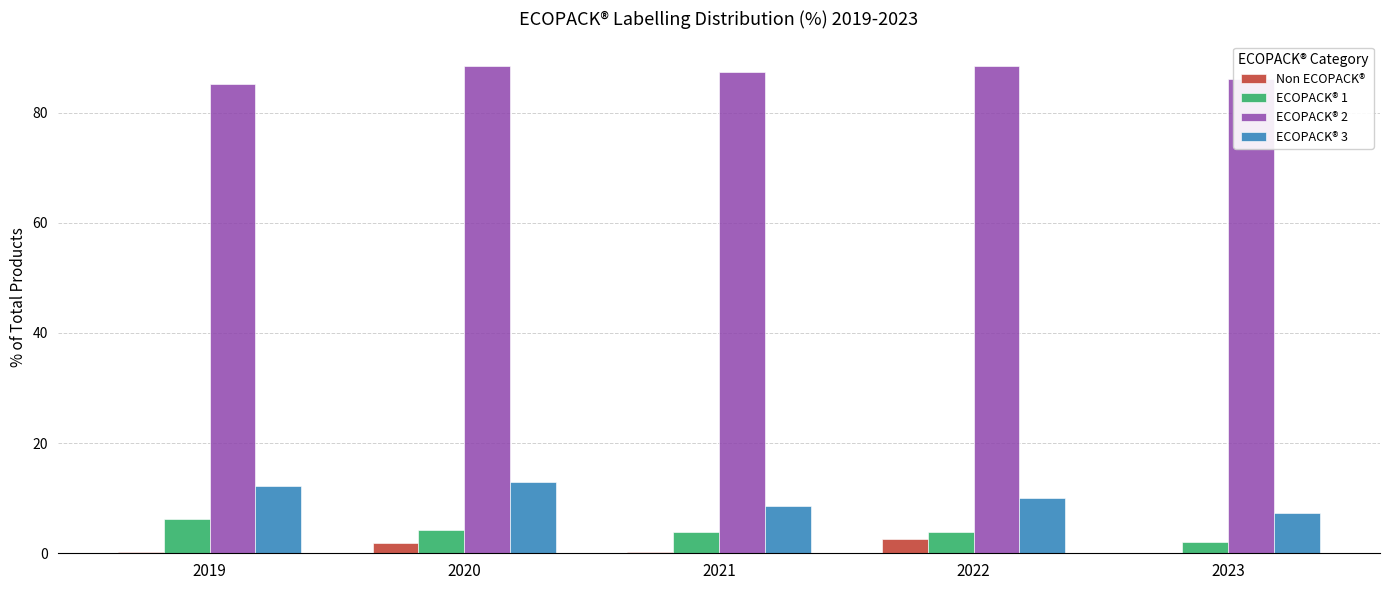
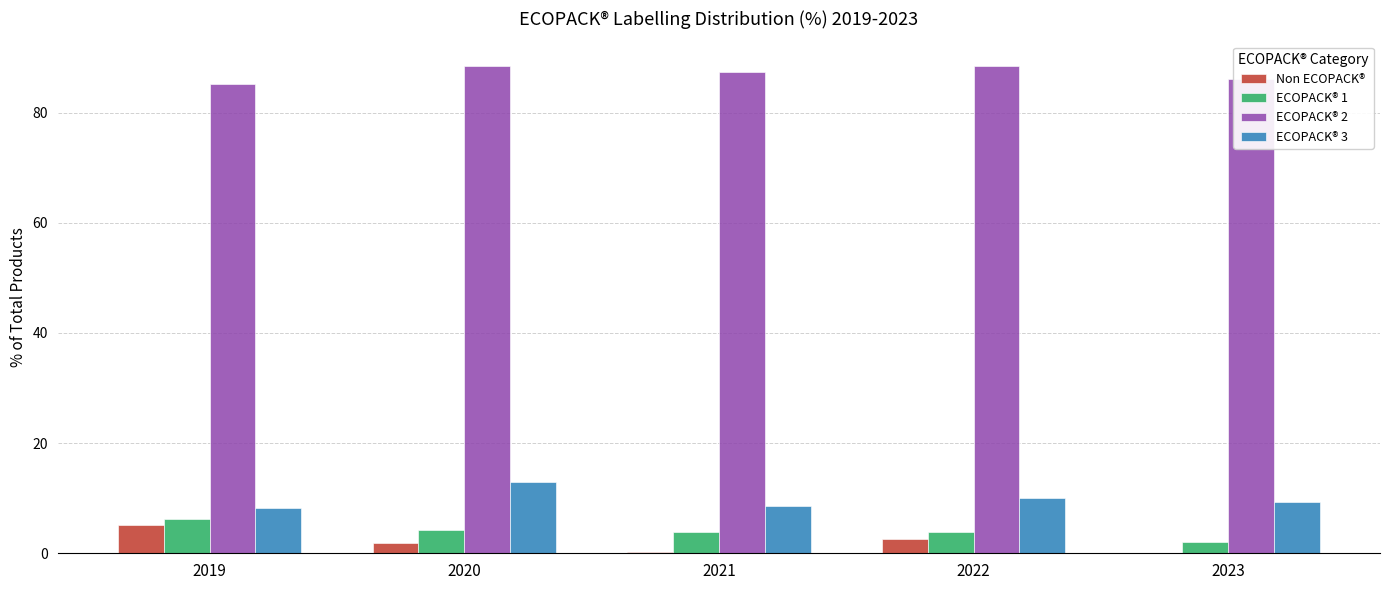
  {
    "Non ECOPACK®": {
-     "2019": 0,
+     "2019": 5,
      "2020": 2,
      "2022": 3
    },
    "ECOPACK® 1": {
      "2019": 6,
      "2020": 4,
      "2021": 4,
      "2022": 4,
      "2023": 2
    },
    "ECOPACK® 2": {
      "2019": 85,
      "2020": 88,
      "2021": 87,
      "2022": 89
    },
    "ECOPACK® 3": {
-     "2019": 12,
+     "2019": 8,
      "2020": 13,
      "2021": 9,
      "2022": 10,
-     "2023": 7
+     "2023": 9
    }
  }
